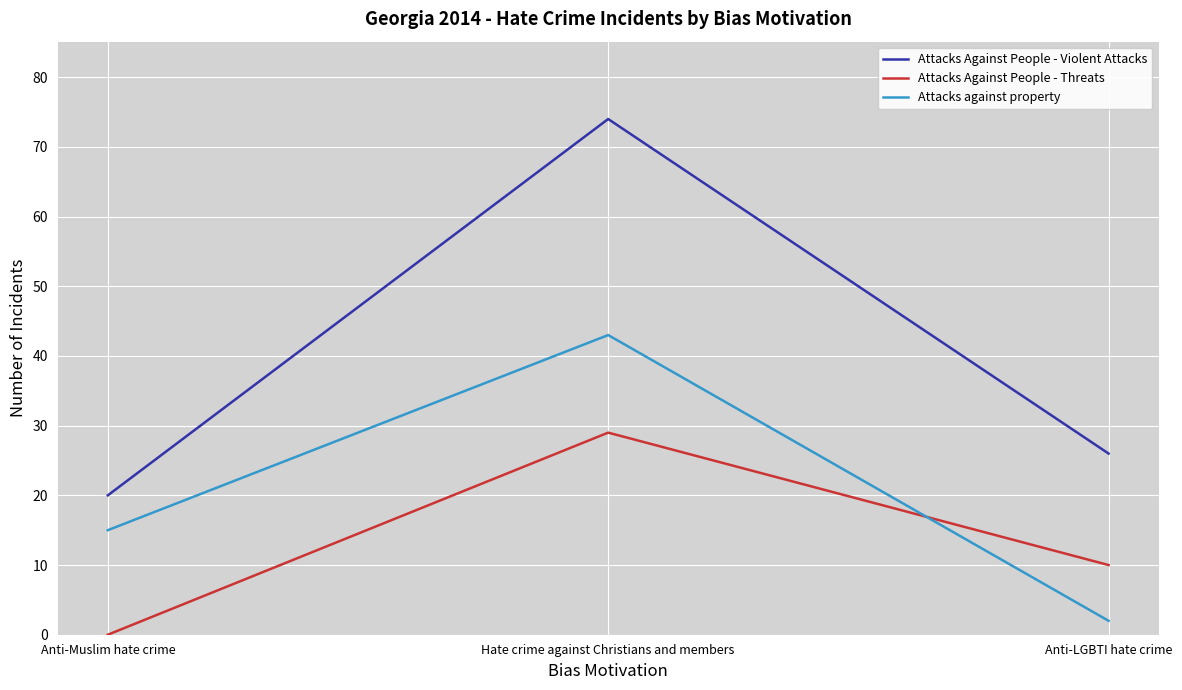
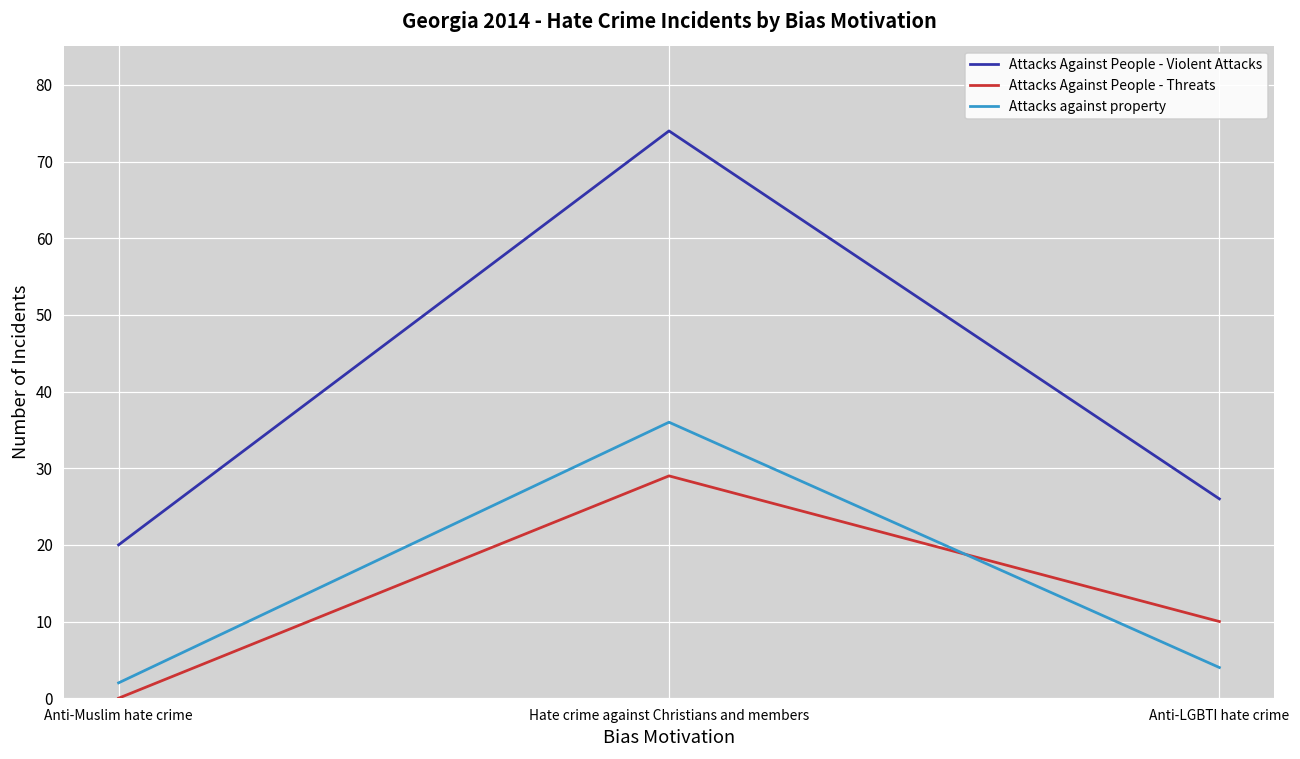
  {
    "Attacks Against People - Violent Attacks": {
      "Anti-Muslim hate crime": 20,
      "Hate crime against Christians and members": 74,
      "Anti-LGBTI hate crime": 26
    },
    "Attacks Against People - Threats": {
      "Anti-Muslim hate crime": 0,
      "Hate crime against Christians and members": 29,
      "Anti-LGBTI hate crime": 10
    },
    "Attacks against property": {
-     "Anti-Muslim hate crime": 15,
-     "Hate crime against Christians and members": 43,
-     "Anti-LGBTI hate crime": 2
+     "Anti-Muslim hate crime": 2,
+     "Hate crime against Christians and members": 36,
+     "Anti-LGBTI hate crime": 4
    }
  }
